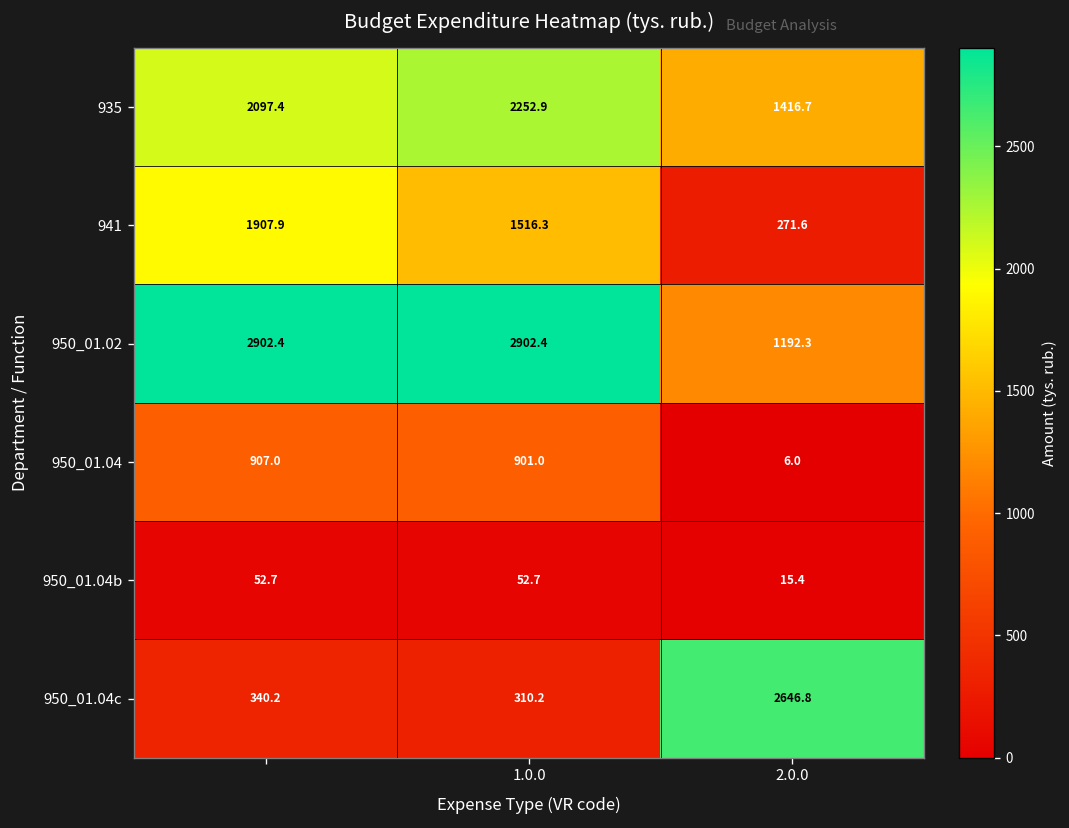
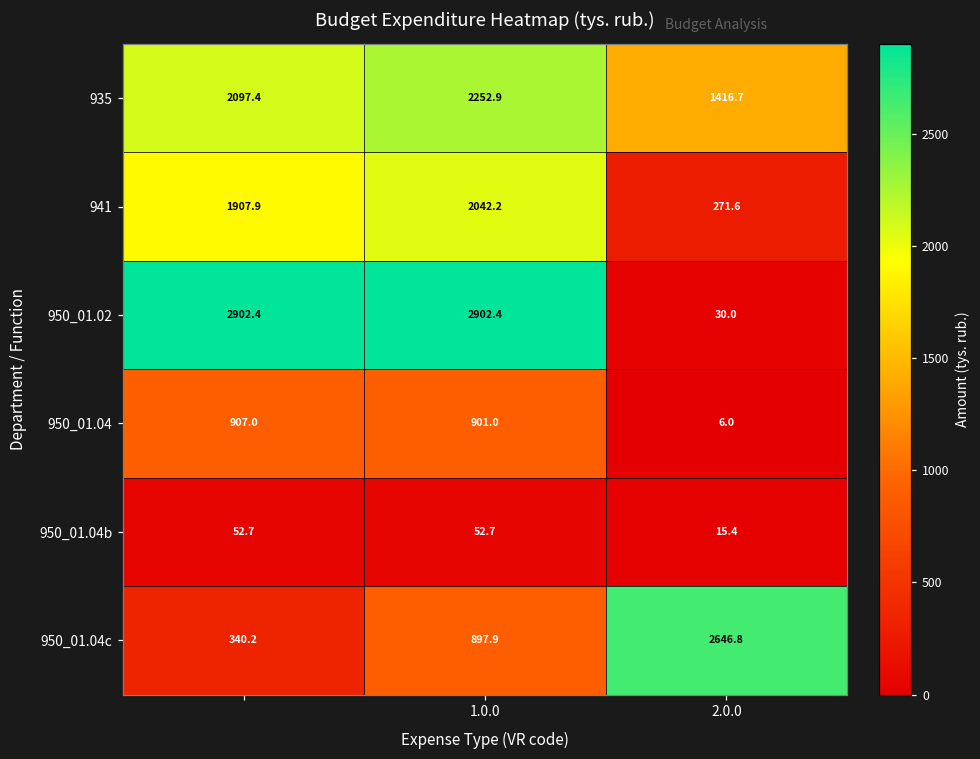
  {
    "935": {
      "1.0.0": 2252.9,
      "2.0.0": 1416.7
    },
    "941": {
-     "1.0.0": 1516.3,
+     "1.0.0": 2042.2,
      "2.0.0": 271.6
    },
    "950_01.02": {
      "1.0.0": 2902.4,
-     "2.0.0": 1192.3
+     "2.0.0": 30.0
    },
    "950_01.04": {
      "1.0.0": 901.0,
      "2.0.0": 6.0
    },
    "950_01.04b": {
      "1.0.0": 52.7,
      "2.0.0": 15.4
    },
    "950_01.04c": {
-     "1.0.0": 310.2,
+     "1.0.0": 897.9,
      "2.0.0": 2646.8
    }
  }
